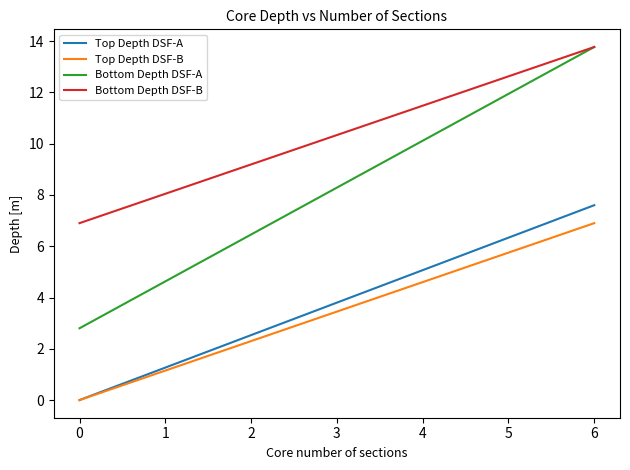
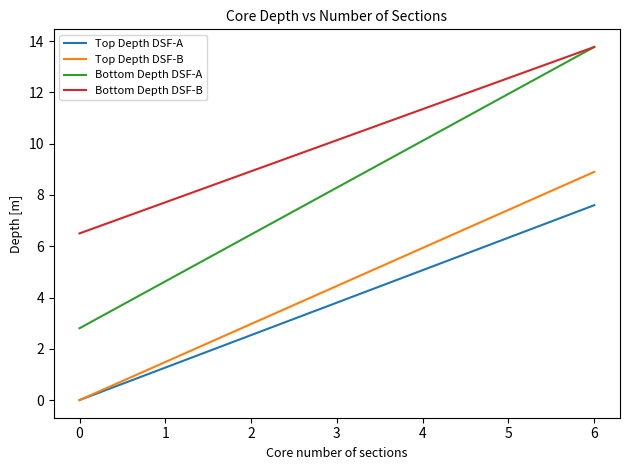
  {
    "Top Depth DSF-A": {
      "6": 7.6
    },
    "Top Depth DSF-B": {
-     "6": 6.9
+     "6": 8.9
    },
    "Bottom Depth DSF-A": {
      "0": 2.8
    },
    "Bottom Depth DSF-B": {
-     "0": 6.9
+     "0": 6.5
    }
  }
